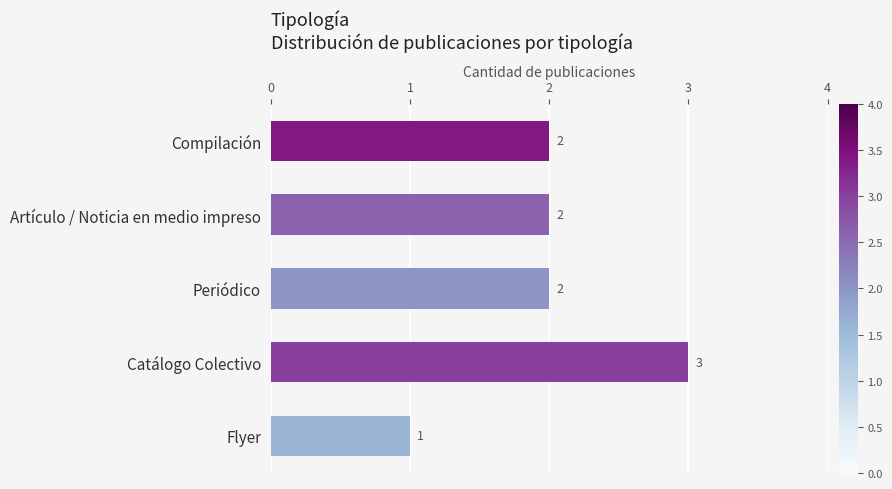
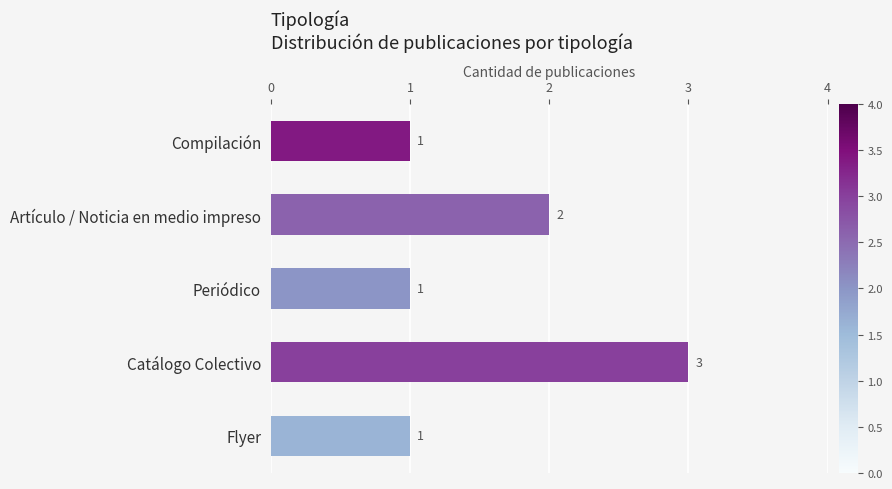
  {
-   "Compilación": 2,
+   "Compilación": 1,
    "Artículo / Noticia en medio impreso": 2,
-   "Periódico": 2,
+   "Periódico": 1,
    "Catálogo Colectivo": 3,
    "Flyer": 1
  }
